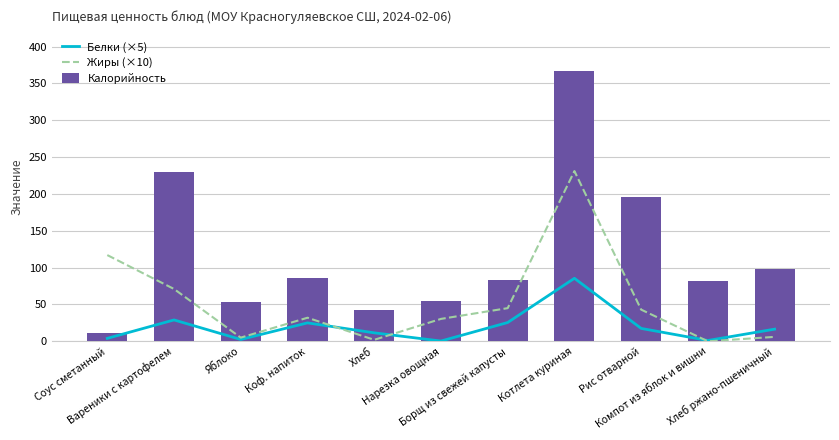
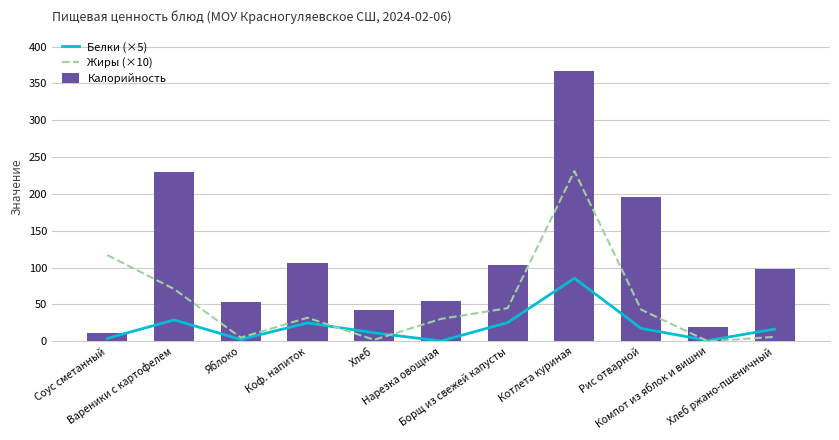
  {
    "Белки (×5)": {
      "Соус сметанный": 0,
      "Вареники с картофелем": 30,
      "Коф. напиток": 30,
      "Хлеб": 10,
      "Нарезка овощная": 0,
      "Борщ из свежей капусты": 30,
      "Котлета куриная": 90,
      "Рис отварной": 20,
      "Хлеб ржано-пшеничный": 20
    },
    "Калорийность": {
      "Соус сметанный": 10,
      "Вареники с картофелем": 230,
      "Яблоко": 50,
-     "Коф. напиток": 90,
+     "Коф. напиток": 110,
      "Хлеб": 40,
      "Нарезка овощная": 60,
-     "Борщ из свежей капусты": 80,
+     "Борщ из свежей капусты": 100,
      "Котлета куриная": 370,
      "Рис отварной": 200,
-     "Компот из яблок и вишни": 80,
+     "Компот из яблок и вишни": 20,
      "Хлеб ржано-пшеничный": 100
    },
    "Жиры (×10)": {
      "Соус сметанный": 120,
      "Вареники с картофелем": 70,
      "Коф. напиток": 30,
      "Хлеб": 0,
      "Нарезка овощная": 30,
      "Борщ из свежей капусты": 50,
      "Котлета куриная": 230,
      "Рис отварной": 40,
      "Хлеб ржано-пшеничный": 10
    }
  }
